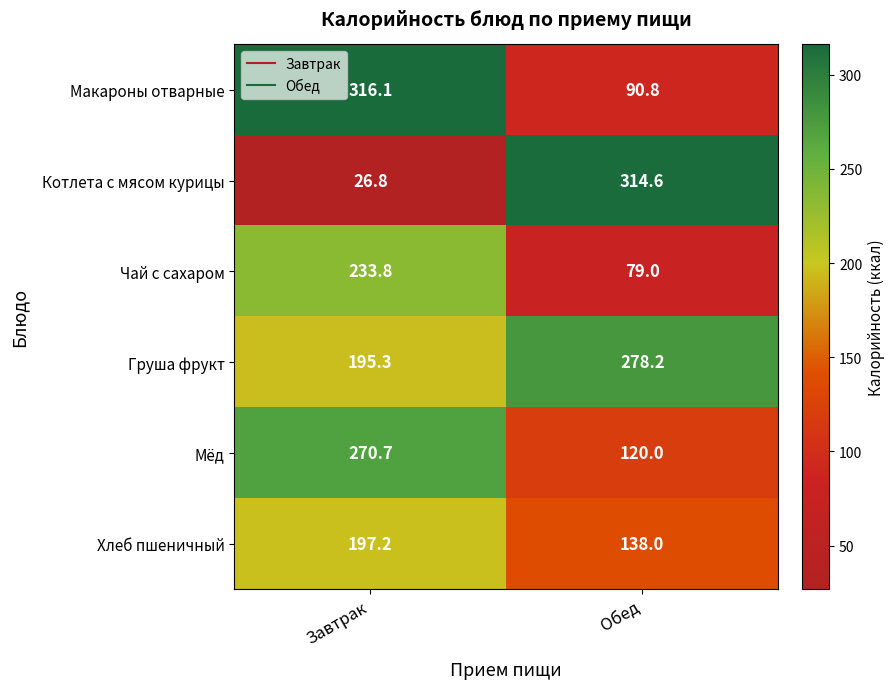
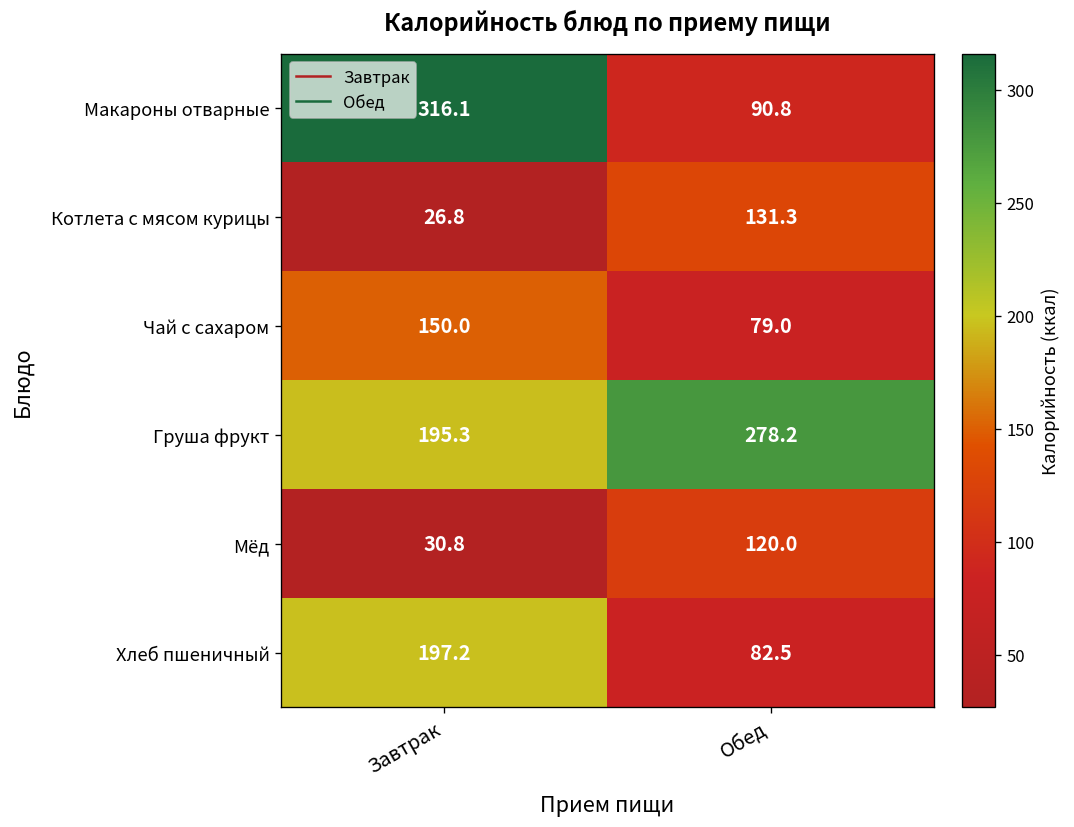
  {
    "Макароны отварные": {
      "Завтрак": 316.1,
      "Обед": 90.8
    },
    "Котлета с мясом курицы": {
      "Завтрак": 26.8,
-     "Обед": 314.6
+     "Обед": 131.3
    },
    "Чай с сахаром": {
-     "Завтрак": 233.8,
+     "Завтрак": 150.0,
      "Обед": 79.0
    },
    "Груша фрукт": {
      "Завтрак": 195.3,
      "Обед": 278.2
    },
    "Мёд": {
-     "Завтрак": 270.7,
+     "Завтрак": 30.8,
      "Обед": 120.0
    },
    "Хлеб пшеничный": {
      "Завтрак": 197.2,
-     "Обед": 138.0
+     "Обед": 82.5
    }
  }
